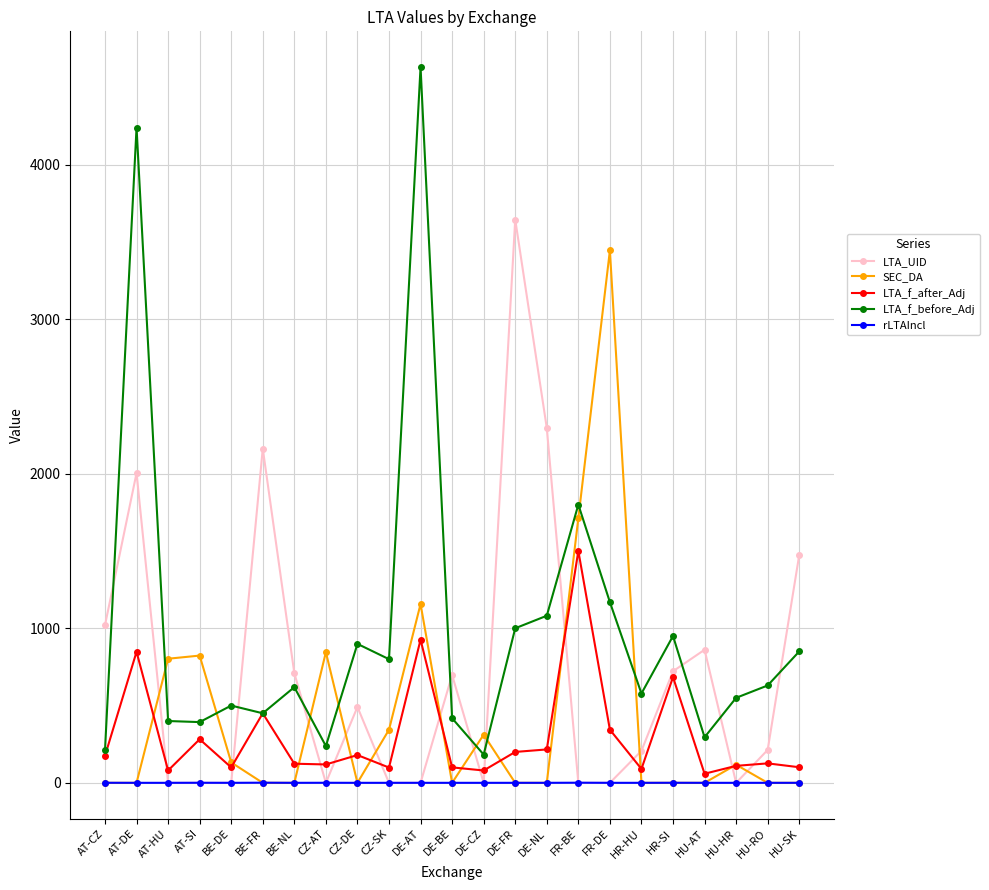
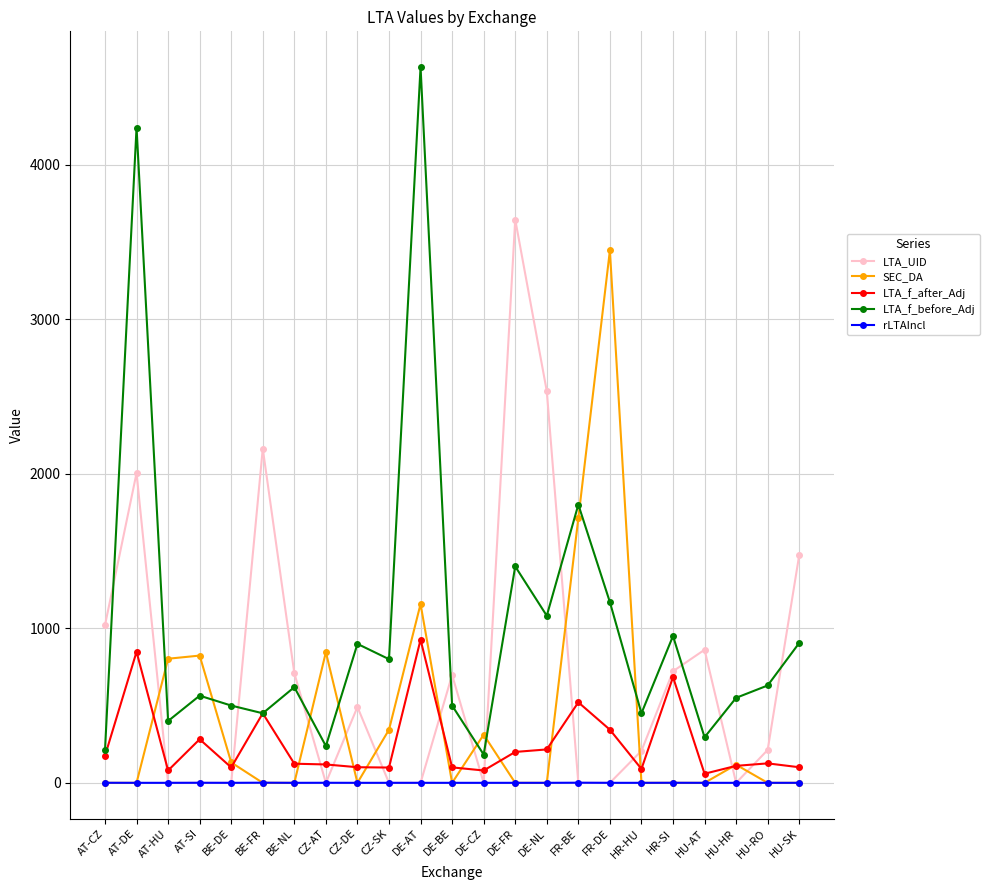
  {
    "LTA_UID": {
      "AT-CZ": 1020,
      "AT-DE": 2000,
      "BE-FR": 2160,
      "BE-NL": 710,
      "CZ-DE": 490,
      "DE-BE": 700,
      "DE-FR": 3640,
-     "DE-NL": 2300,
+     "DE-NL": 2530,
      "HR-HU": 210,
      "HR-SI": 720,
      "HU-AT": 860,
      "HU-RO": 210,
      "HU-SK": 1470
    },
    "SEC_DA": {
      "AT-HU": 800,
      "AT-SI": 820,
      "BE-DE": 130,
      "CZ-AT": 850,
      "CZ-SK": 340,
      "DE-AT": 1160,
      "DE-CZ": 310,
      "FR-BE": 1710,
      "FR-DE": 3440
    },
    "LTA_f_after_Adj": {
      "AT-CZ": 180,
      "AT-DE": 850,
      "AT-HU": 80,
      "AT-SI": 280,
      "BE-DE": 100,
      "BE-NL": 120,
      "CZ-AT": 120,
-     "CZ-DE": 180,
+     "CZ-DE": 100,
      "CZ-SK": 100,
      "DE-AT": 930,
      "DE-BE": 100,
      "DE-CZ": 80,
      "DE-FR": 200,
      "DE-NL": 220,
-     "FR-BE": 1500,
+     "FR-BE": 520,
      "FR-DE": 340,
      "HR-HU": 90,
      "HR-SI": 680,
      "HU-AT": 60,
      "HU-RO": 130,
      "HU-SK": 100
    },
    "LTA_f_before_Adj": {
      "AT-CZ": 210,
      "AT-DE": 4240,
      "AT-HU": 400,
-     "AT-SI": 390,
+     "AT-SI": 560,
      "BE-DE": 500,
      "BE-NL": 620,
      "CZ-AT": 240,
      "CZ-DE": 900,
      "CZ-SK": 800,
      "DE-AT": 4630,
-     "DE-BE": 420,
+     "DE-BE": 500,
      "DE-CZ": 180,
-     "DE-FR": 1000,
+     "DE-FR": 1400,
      "DE-NL": 1080,
      "FR-BE": 1800,
      "FR-DE": 1170,
-     "HR-HU": 580,
+     "HR-HU": 450,
      "HR-SI": 950,
      "HU-AT": 300,
      "HU-HR": 550,
      "HU-RO": 630,
-     "HU-SK": 850
+     "HU-SK": 910
    }
  }
